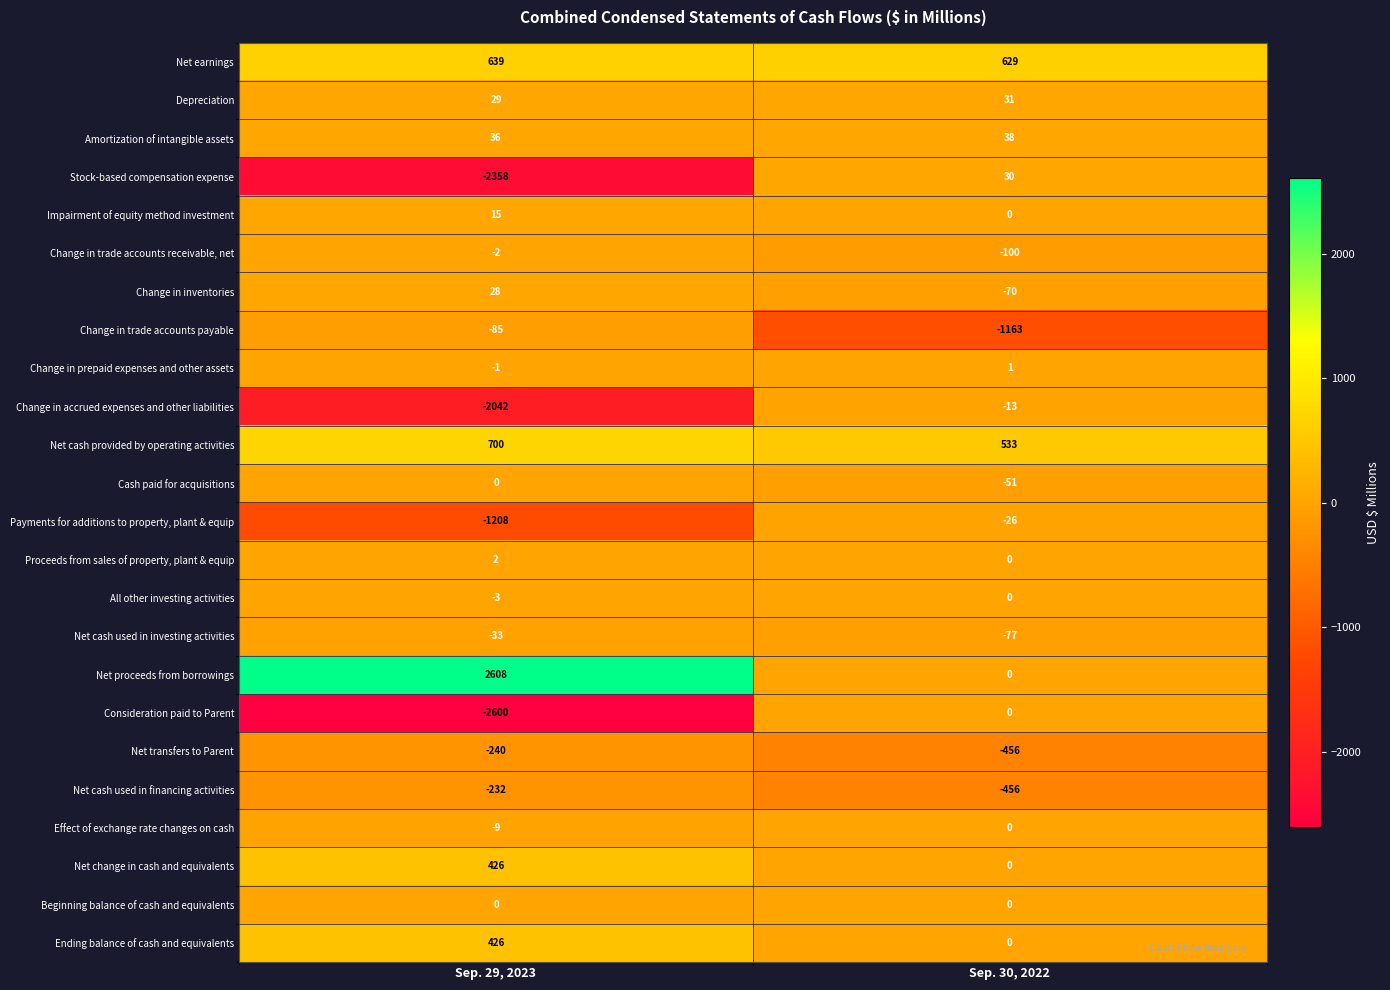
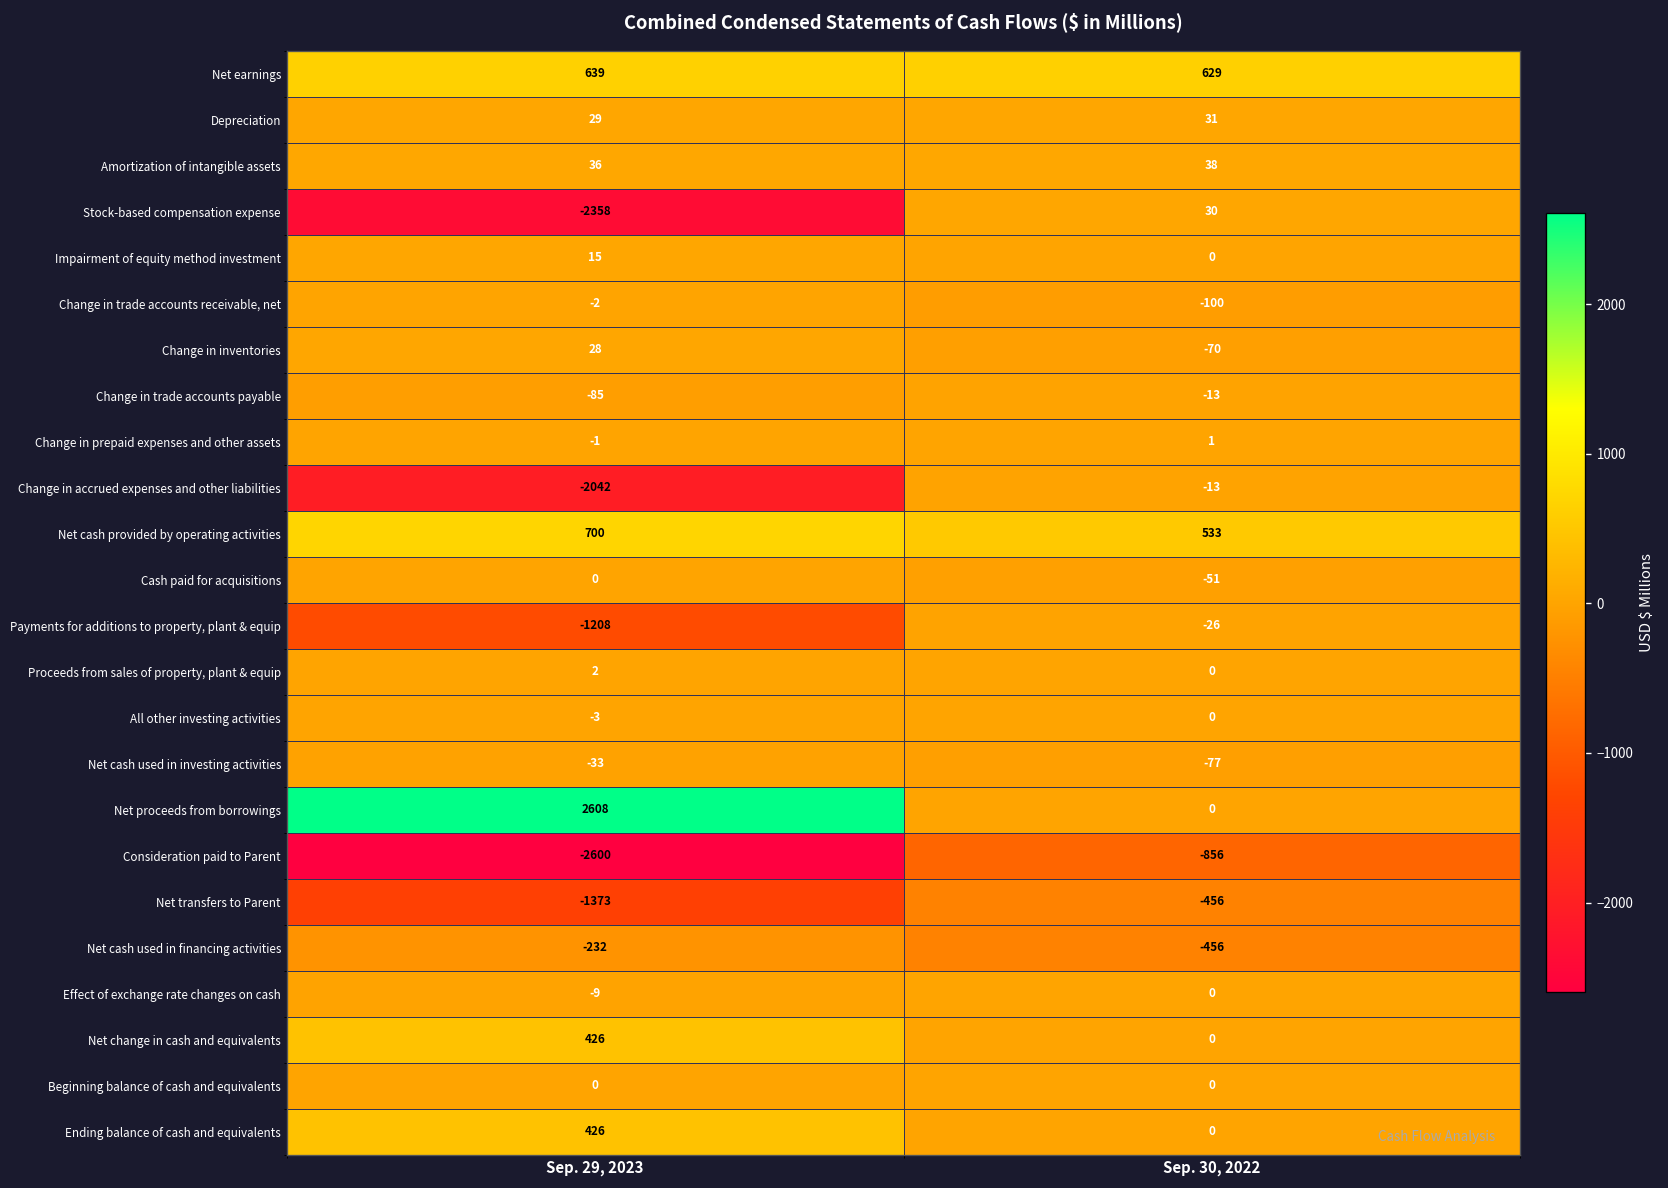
  {
    "Net earnings": {
      "Sep. 29, 2023": 639,
      "Sep. 30, 2022": 629
    },
    "Depreciation": {
      "Sep. 29, 2023": 29,
      "Sep. 30, 2022": 31
    },
    "Amortization of intangible assets": {
      "Sep. 29, 2023": 36,
      "Sep. 30, 2022": 38
    },
    "Stock-based compensation expense": {
      "Sep. 29, 2023": -2358,
      "Sep. 30, 2022": 30
    },
    "Impairment of equity method investment": {
      "Sep. 29, 2023": 15,
      "Sep. 30, 2022": 0
    },
    "Change in trade accounts receivable, net": {
      "Sep. 29, 2023": -2,
      "Sep. 30, 2022": -100
    },
    "Change in inventories": {
      "Sep. 29, 2023": 28,
      "Sep. 30, 2022": -70
    },
    "Change in trade accounts payable": {
      "Sep. 29, 2023": -85,
-     "Sep. 30, 2022": -1163
+     "Sep. 30, 2022": -13
    },
    "Change in prepaid expenses and other assets": {
      "Sep. 29, 2023": -1,
      "Sep. 30, 2022": 1
    },
    "Change in accrued expenses and other liabilities": {
      "Sep. 29, 2023": -2042,
      "Sep. 30, 2022": -13
    },
    "Net cash provided by operating activities": {
      "Sep. 29, 2023": 700,
      "Sep. 30, 2022": 533
    },
    "Cash paid for acquisitions": {
      "Sep. 29, 2023": 0,
      "Sep. 30, 2022": -51
    },
    "Payments for additions to property, plant & equip": {
      "Sep. 29, 2023": -1208,
      "Sep. 30, 2022": -26
    },
    "Proceeds from sales of property, plant & equip": {
      "Sep. 29, 2023": 2,
      "Sep. 30, 2022": 0
    },
    "All other investing activities": {
      "Sep. 29, 2023": -3,
      "Sep. 30, 2022": 0
    },
    "Net cash used in investing activities": {
      "Sep. 29, 2023": -33,
      "Sep. 30, 2022": -77
    },
    "Net proceeds from borrowings": {
      "Sep. 29, 2023": 2608,
      "Sep. 30, 2022": 0
    },
    "Consideration paid to Parent": {
      "Sep. 29, 2023": -2600,
-     "Sep. 30, 2022": 0
+     "Sep. 30, 2022": -856
    },
    "Net transfers to Parent": {
-     "Sep. 29, 2023": -240,
+     "Sep. 29, 2023": -1373,
      "Sep. 30, 2022": -456
    },
    "Net cash used in financing activities": {
      "Sep. 29, 2023": -232,
      "Sep. 30, 2022": -456
    },
    "Effect of exchange rate changes on cash": {
      "Sep. 29, 2023": -9,
      "Sep. 30, 2022": 0
    },
    "Net change in cash and equivalents": {
      "Sep. 29, 2023": 426,
      "Sep. 30, 2022": 0
    },
    "Beginning balance of cash and equivalents": {
      "Sep. 29, 2023": 0,
      "Sep. 30, 2022": 0
    },
    "Ending balance of cash and equivalents": {
      "Sep. 29, 2023": 426
    }
  }
